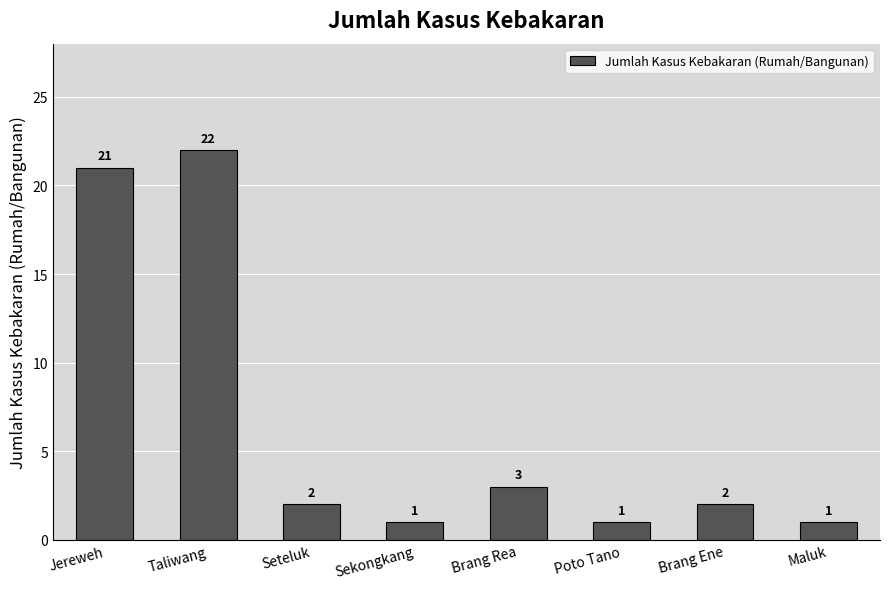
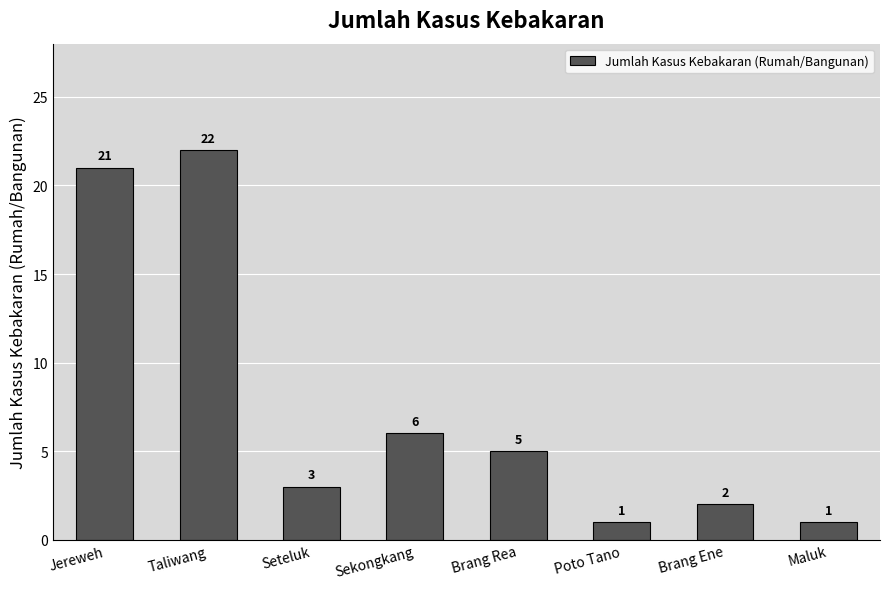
  {
    "Jereweh": 21,
    "Taliwang": 22,
-   "Seteluk": 2,
-   "Sekongkang": 1,
-   "Brang Rea": 3,
+   "Seteluk": 3,
+   "Sekongkang": 6,
+   "Brang Rea": 5,
    "Poto Tano": 1,
    "Brang Ene": 2,
    "Maluk": 1
  }
